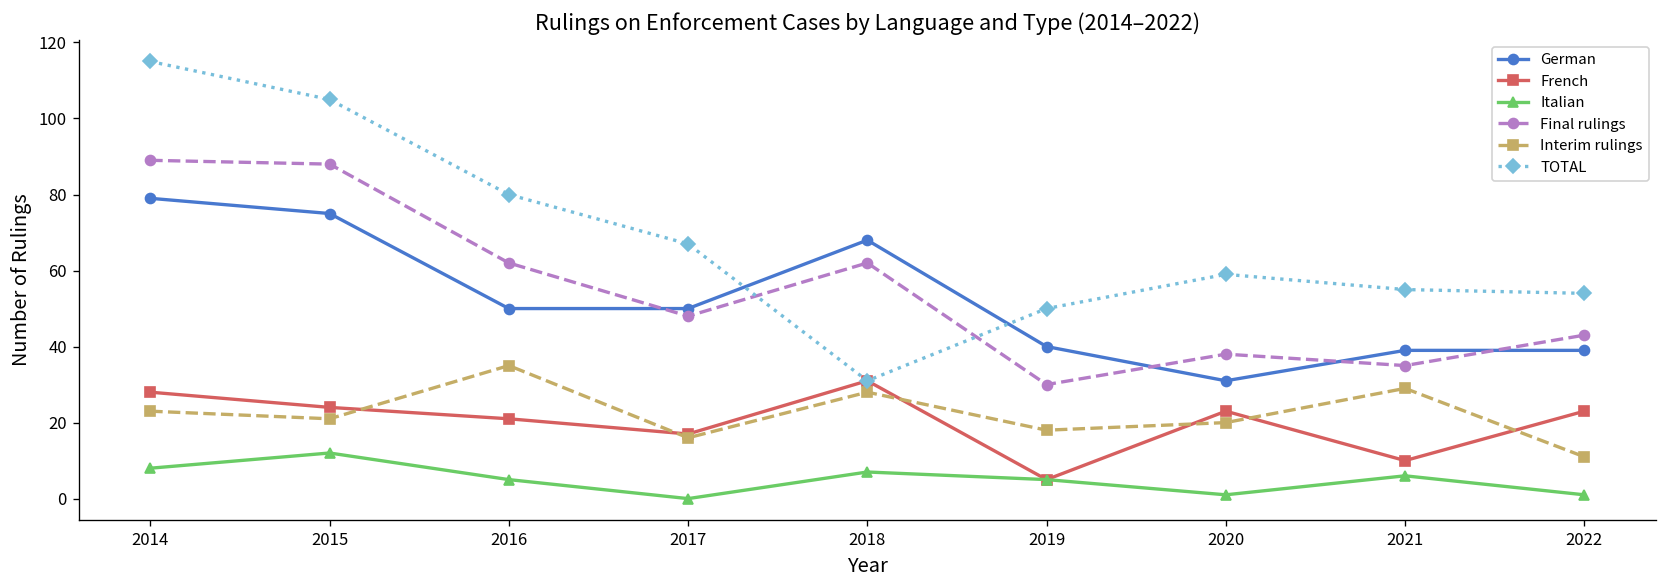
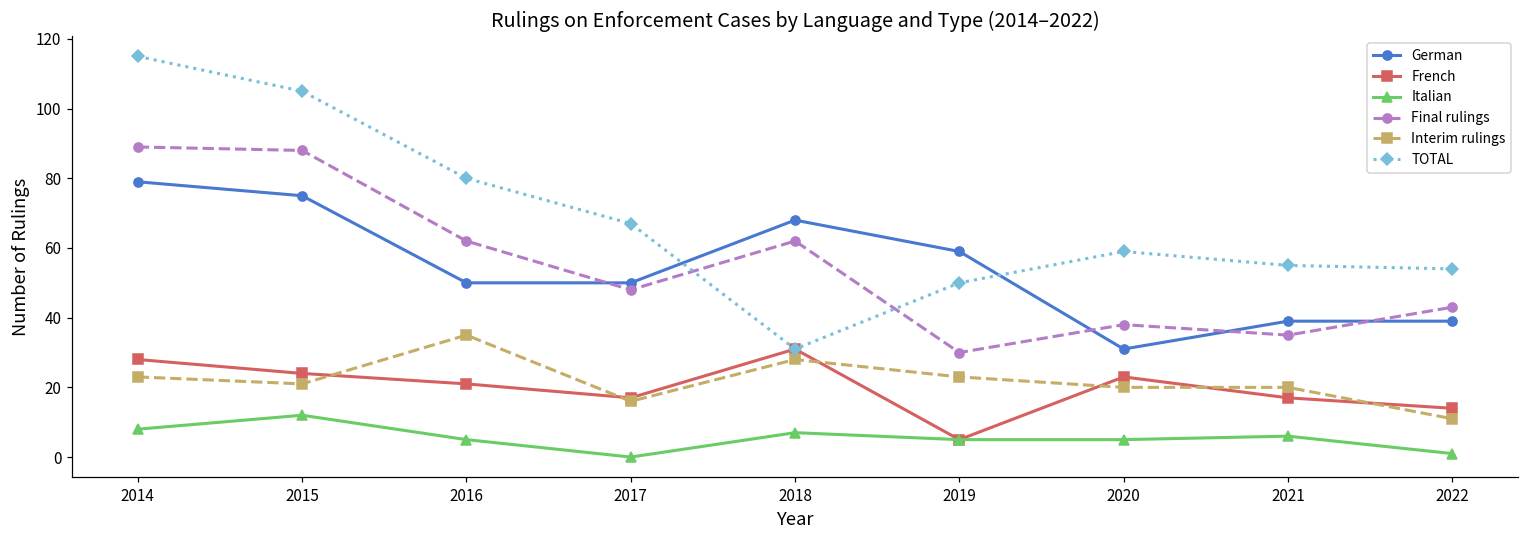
  {
    "German": {
      "2014": 79,
      "2015": 75,
      "2016": 50,
      "2017": 50,
      "2018": 68,
-     "2019": 40,
+     "2019": 59,
      "2020": 31,
      "2021": 39,
      "2022": 39
    },
    "French": {
      "2014": 28,
      "2015": 24,
      "2016": 21,
      "2017": 17,
      "2020": 23,
-     "2021": 10,
-     "2022": 23
+     "2021": 17,
+     "2022": 14
    },
    "Italian": {
      "2014": 8,
      "2015": 12,
      "2016": 5,
      "2017": 0,
      "2018": 7,
-     "2020": 1,
+     "2020": 5,
      "2021": 6,
      "2022": 1
    },
    "Final rulings": {
      "2014": 89,
      "2015": 88,
      "2016": 62,
      "2017": 48,
      "2018": 62,
      "2019": 30,
      "2020": 38,
      "2021": 35,
      "2022": 43
    },
    "Interim rulings": {
      "2014": 23,
      "2015": 21,
      "2016": 35,
      "2017": 16,
      "2018": 28,
-     "2019": 18,
+     "2019": 23,
      "2020": 20,
-     "2021": 29,
+     "2021": 20,
      "2022": 11
    },
    "TOTAL": {
      "2014": 115,
      "2015": 105,
      "2016": 80,
      "2017": 67,
      "2019": 50,
      "2020": 59,
      "2021": 55,
      "2022": 54
    }
  }
